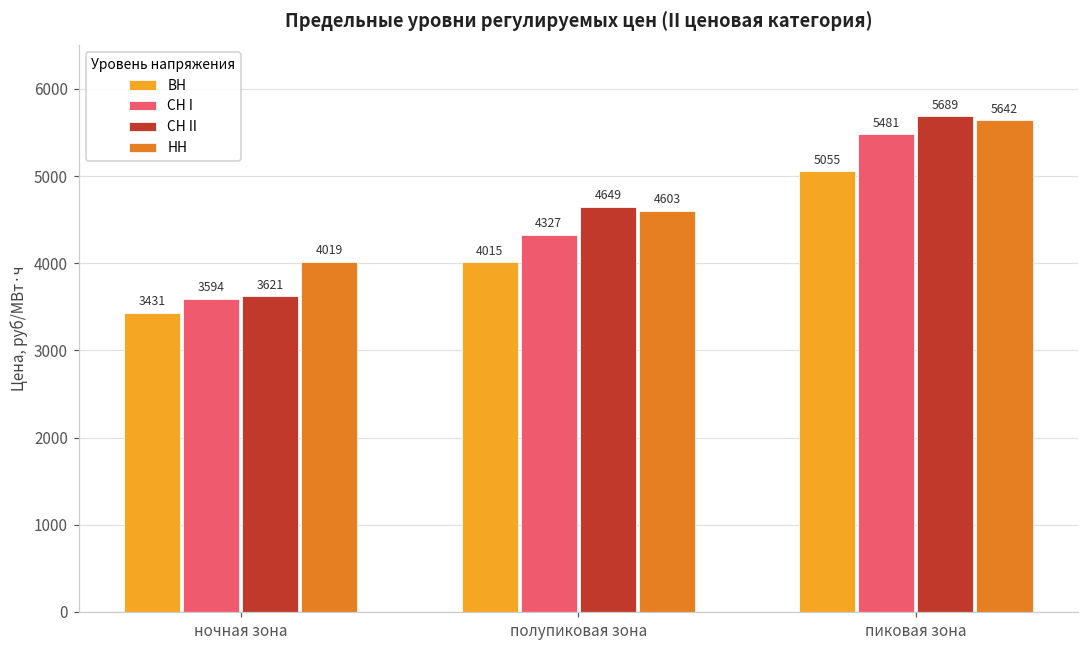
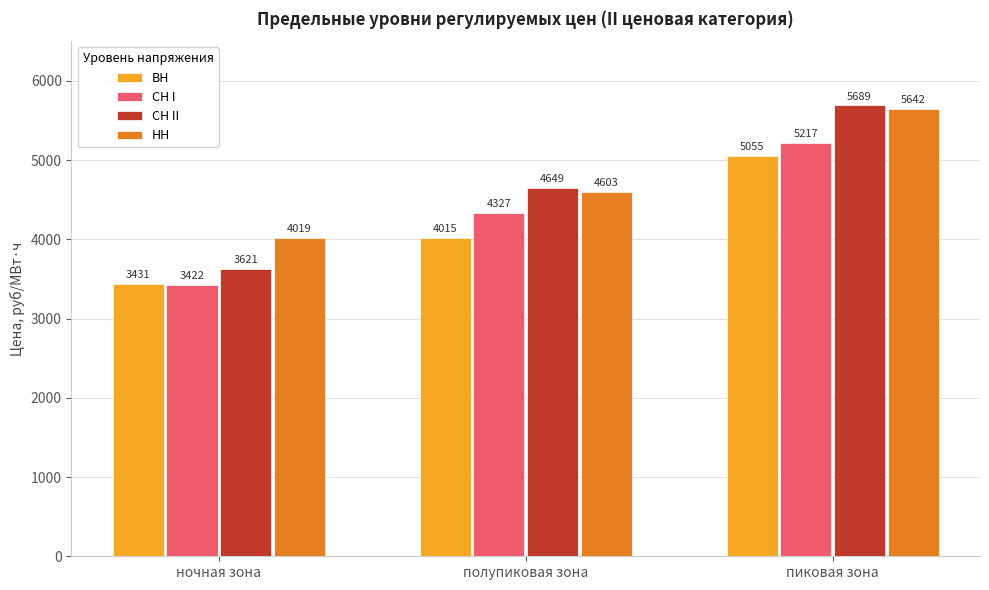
  {
    "СН I": {
-     "ночная зона": 3594,
+     "ночная зона": 3422,
      "полупиковая зона": 4327,
-     "пиковая зона": 5481
+     "пиковая зона": 5217
    },
    "СН II": {
      "ночная зона": 3621,
      "полупиковая зона": 4649,
      "пиковая зона": 5689
    }
  }
